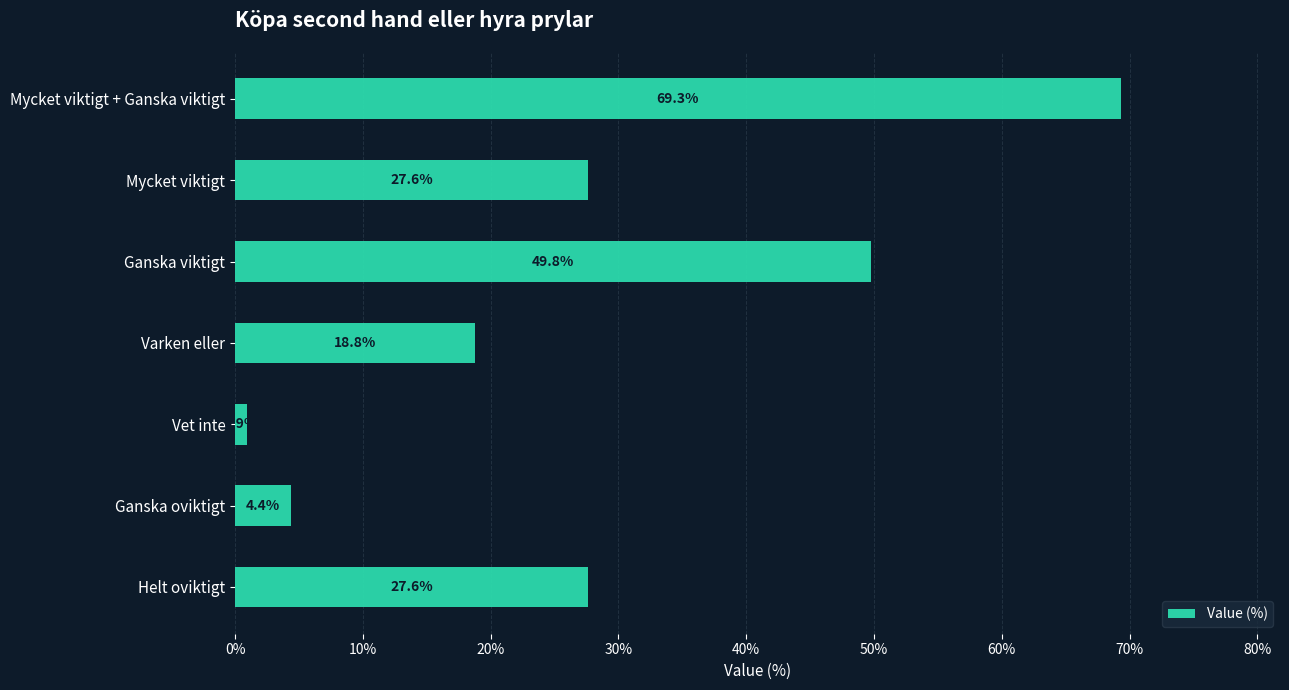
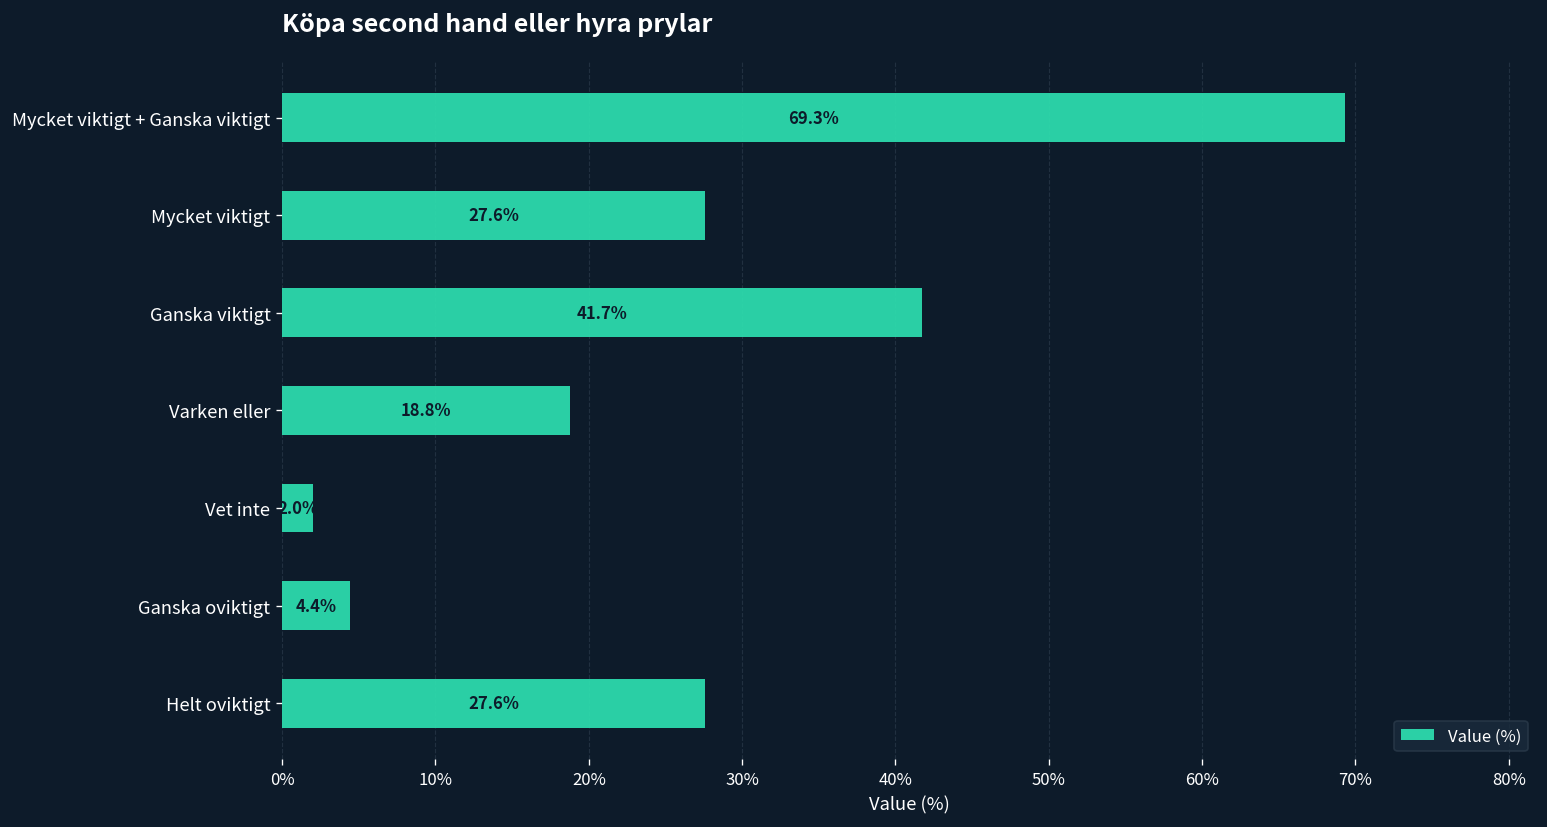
  {
    "Mycket viktigt + Ganska viktigt": "69.3%",
    "Mycket viktigt": "27.6%",
-   "Ganska viktigt": "49.8%",
+   "Ganska viktigt": "41.7%",
    "Varken eller": "18.8%",
-   "Vet inte": "0.9%",
+   "Vet inte": "2.0%",
    "Ganska oviktigt": "4.4%",
    "Helt oviktigt": "27.6%"
  }
